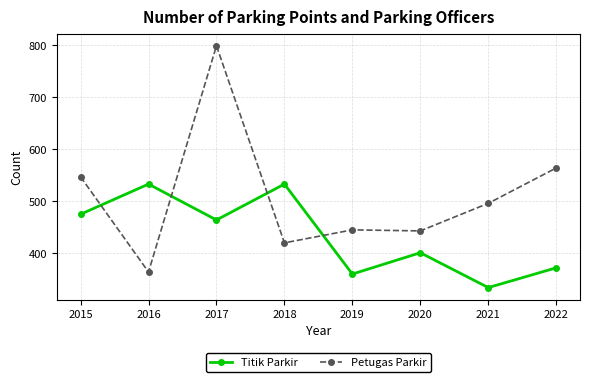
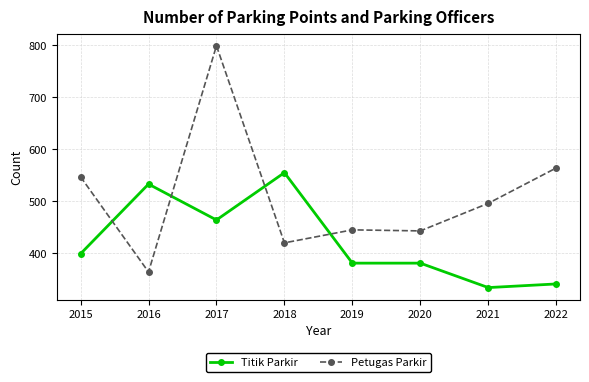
  {
    "Titik Parkir": {
-     "2015": 480,
+     "2015": 400,
      "2016": 530,
      "2017": 460,
-     "2018": 530,
-     "2019": 360,
-     "2020": 400,
+     "2018": 560,
+     "2019": 380,
+     "2020": 380,
      "2021": 330,
-     "2022": 370
+     "2022": 340
    },
    "Petugas Parkir": {
      "2015": 550,
      "2016": 360,
      "2017": 800,
      "2018": 420,
      "2019": 450,
      "2020": 440,
      "2021": 500,
      "2022": 560
    }
  }
